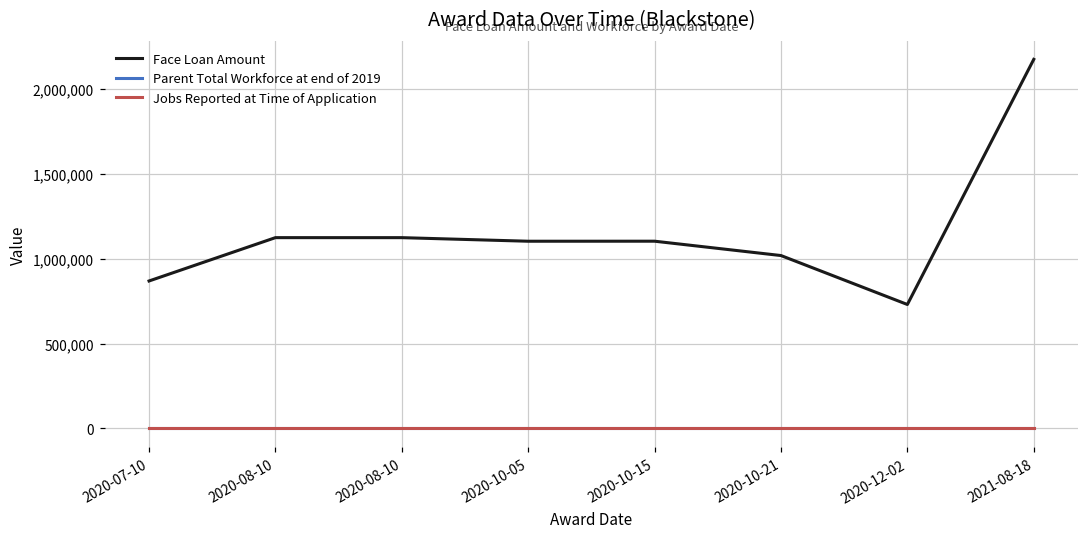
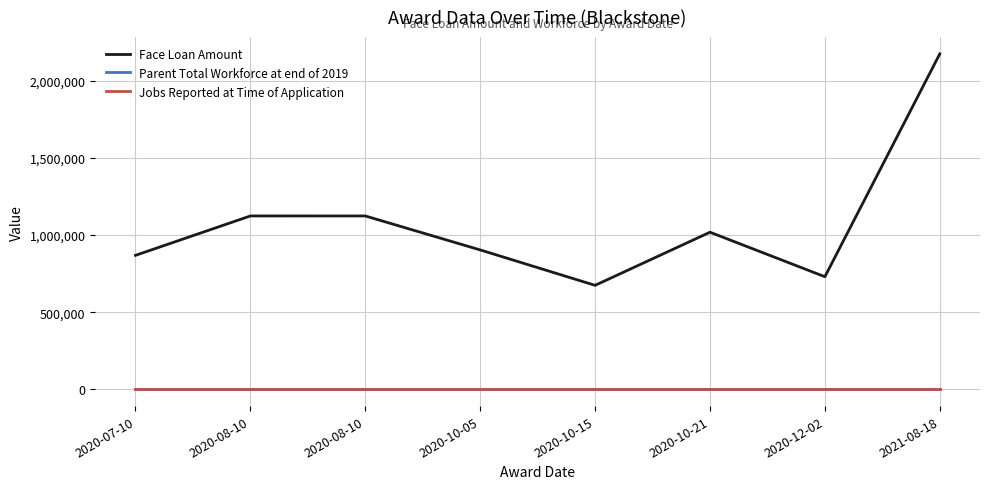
  {
    "Face Loan Amount": {
      "2020-07-10": "870,000",
-     "2020-10-05": "1,100,000",
-     "2020-10-15": "1,100,000",
+     "2020-10-05": "900,000",
+     "2020-10-15": "670,000",
      "2020-10-21": "1,020,000",
      "2020-12-02": "730,000",
      "2021-08-18": "2,170,000"
    },
    "Jobs Reported at Time of Application": {
      "2020-07-10": "0",
      "2020-10-05": "0",
      "2020-10-15": "0",
      "2020-10-21": "0",
      "2020-12-02": "0",
      "2021-08-18": "0"
    }
  }
